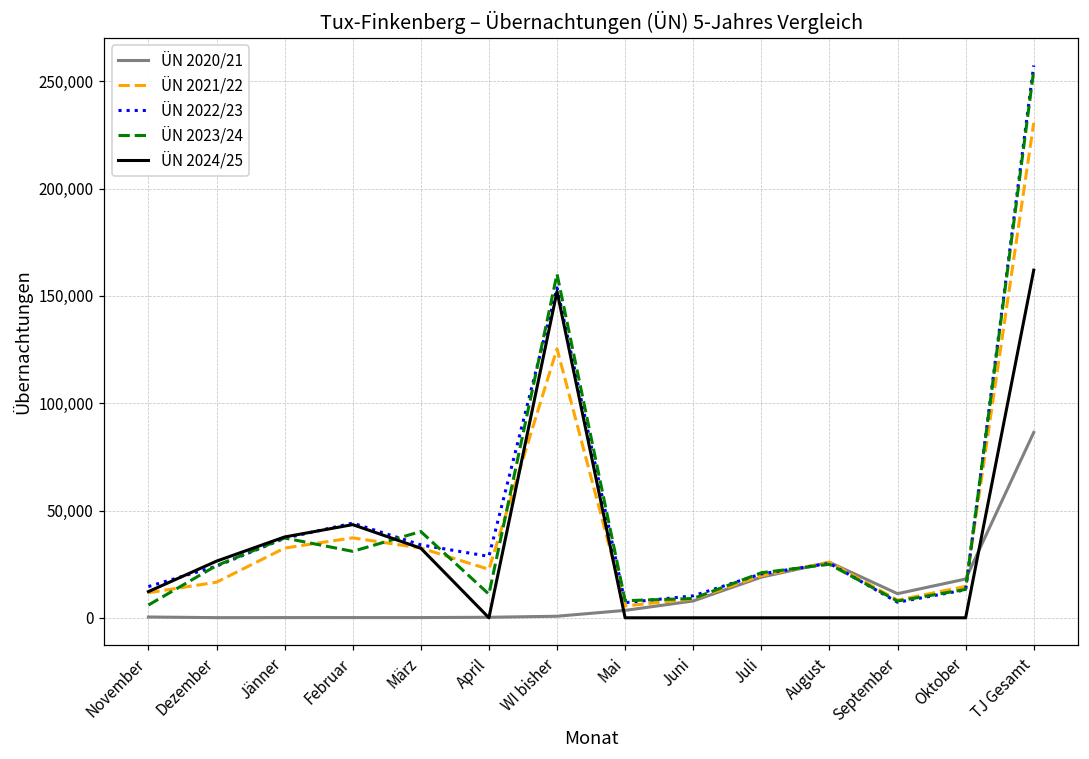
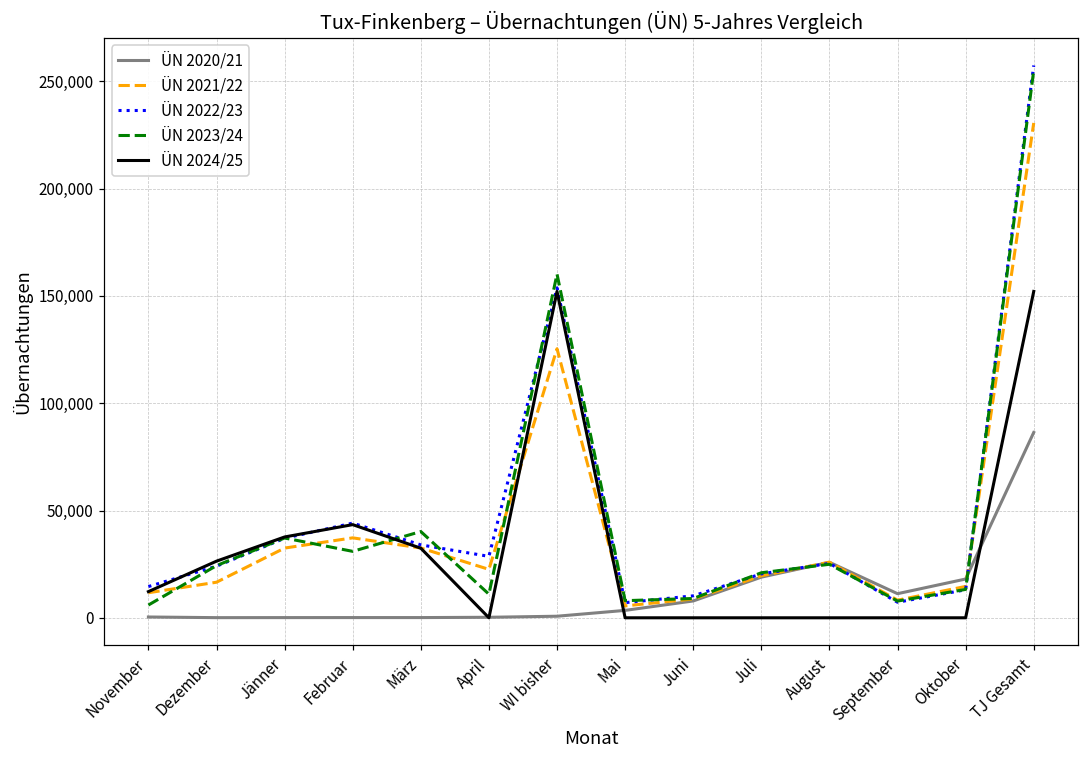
  {
    "ÜN 2020/21": {
      "November": "0",
      "Dezember": "0",
      "Jänner": "0",
      "Februar": "0",
      "März": "0",
      "WI bisher": "1,000",
      "Mai": "3,000",
      "September": "11,000",
      "Oktober": "18,000",
      "TJ Gesamt": "86,000"
    },
    "ÜN 2021/22": {
      "Dezember": "17,000",
      "Jänner": "32,000",
      "Februar": "37,000",
      "April": "23,000",
      "WI bisher": "125,000",
      "Mai": "6,000",
      "Oktober": "15,000",
      "TJ Gesamt": "231,000"
    },
    "ÜN 2022/23": {
      "November": "15,000",
      "März": "34,000",
      "April": "29,000",
      "WI bisher": "154,000",
      "TJ Gesamt": "257,000"
    },
    "ÜN 2023/24": {
      "November": "6,000",
      "Februar": "31,000",
      "März": "40,000",
      "April": "11,000",
      "WI bisher": "160,000",
      "TJ Gesamt": "255,000"
    },
    "ÜN 2024/25": {
      "Dezember": "26,000",
      "WI bisher": "152,000",
      "Mai": "0",
      "Juni": "0",
      "Juli": "0",
      "August": "0",
      "September": "0",
      "Oktober": "0",
-     "TJ Gesamt": "162,000"
+     "TJ Gesamt": "152,000"
    }
  }
